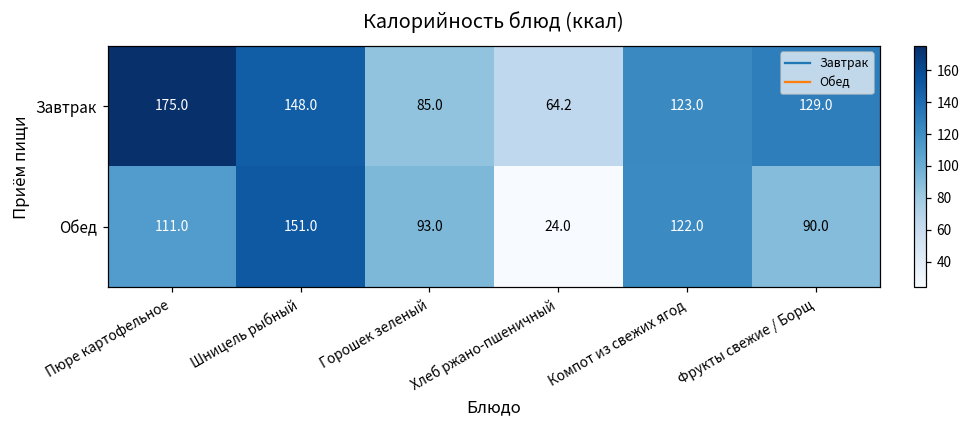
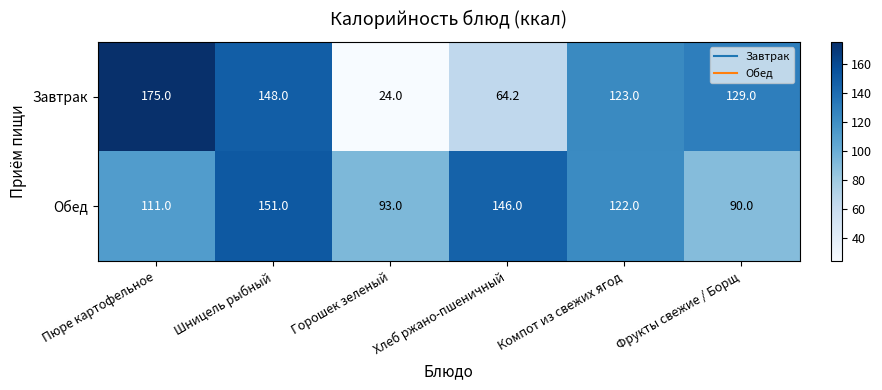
  {
    "Завтрак": {
      "Пюре картофельное": 175.0,
      "Шницель рыбный": 148.0,
-     "Горошек зеленый": 85.0,
+     "Горошек зеленый": 24.0,
      "Хлеб ржано-пшеничный": 64.2,
      "Компот из свежих ягод": 123.0,
      "Фрукты свежие / Борщ": 129.0
    },
    "Обед": {
      "Пюре картофельное": 111.0,
      "Шницель рыбный": 151.0,
      "Горошек зеленый": 93.0,
-     "Хлеб ржано-пшеничный": 24.0,
+     "Хлеб ржано-пшеничный": 146.0,
      "Компот из свежих ягод": 122.0,
      "Фрукты свежие / Борщ": 90.0
    }
  }
